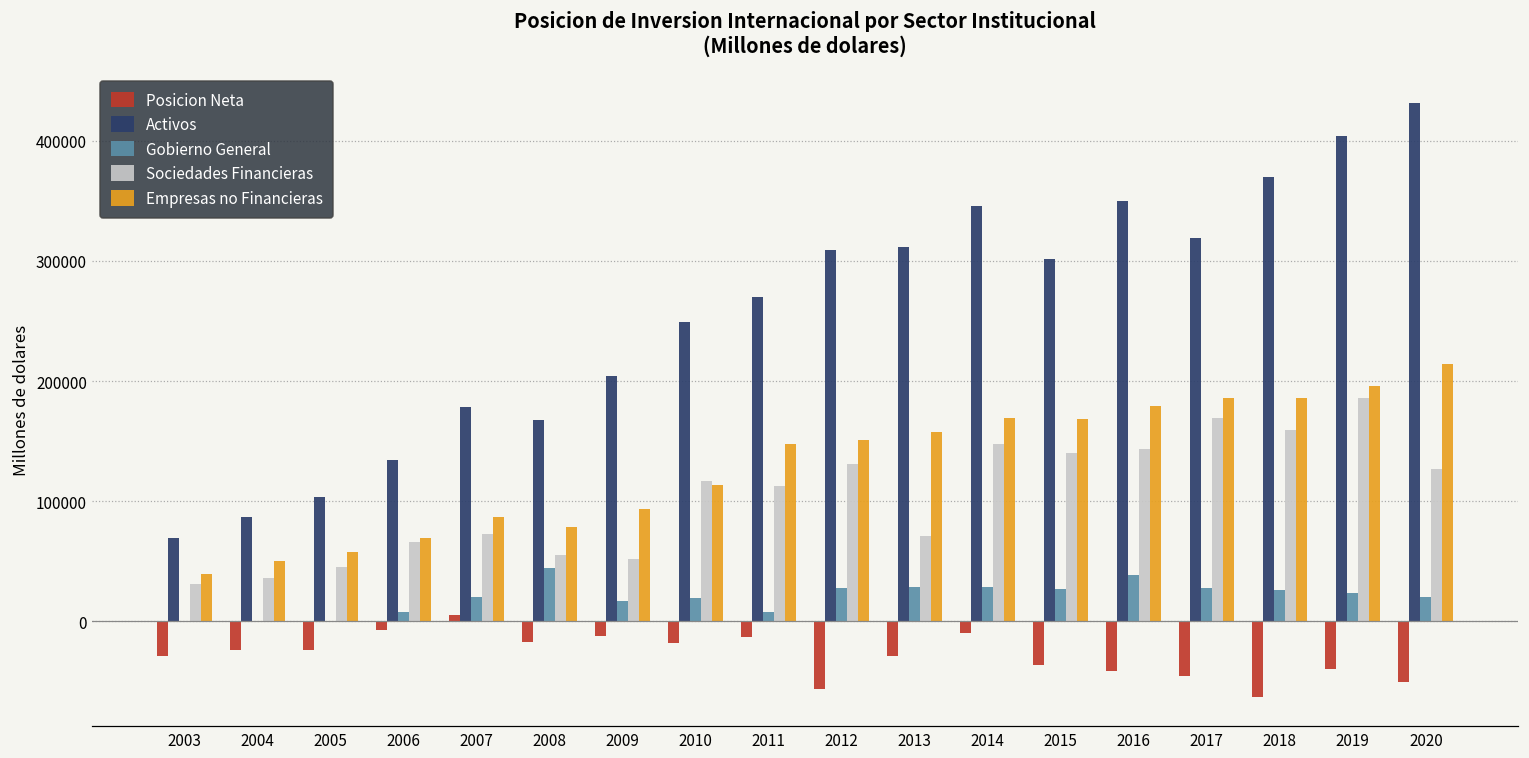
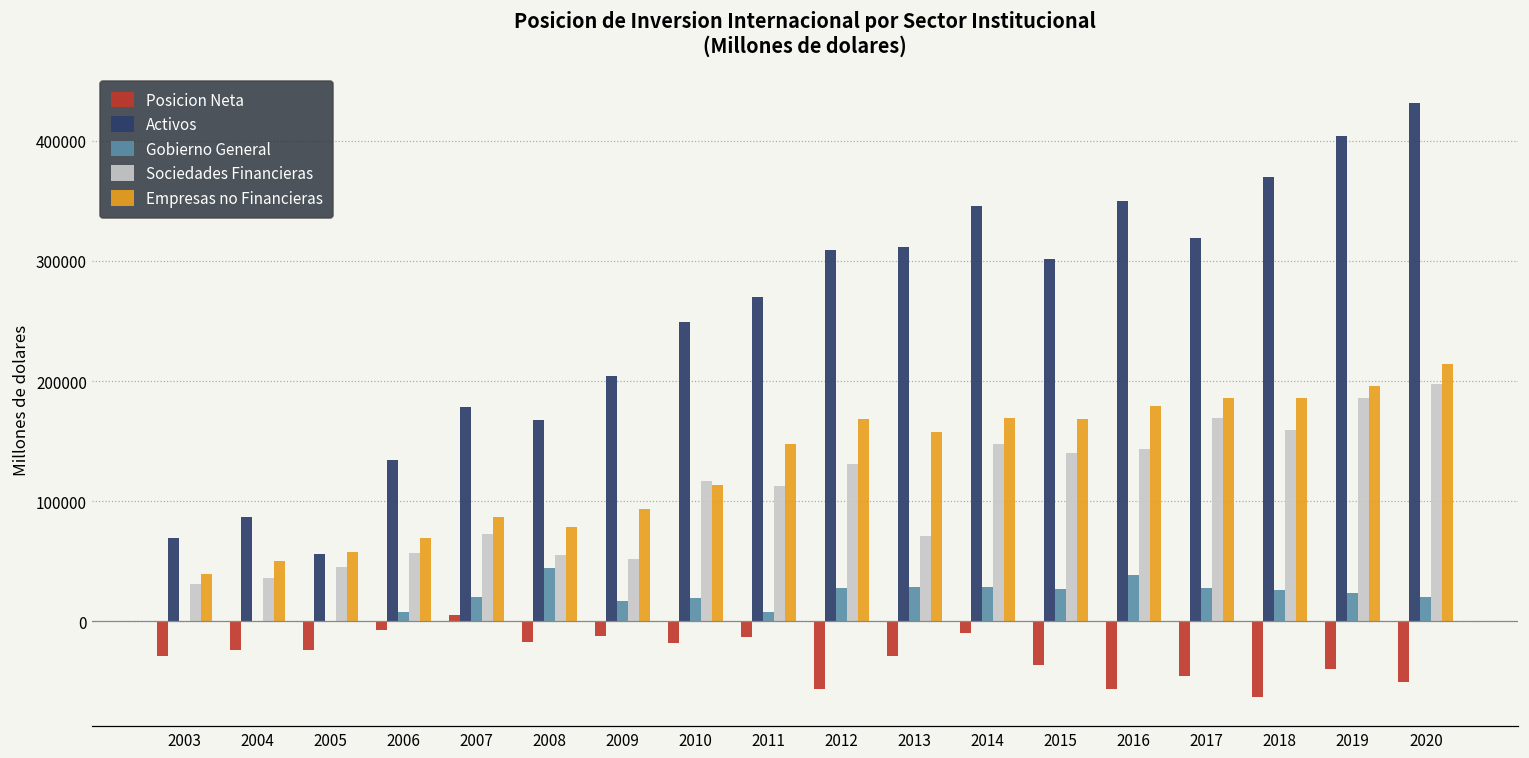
  {
    "Posicion Neta": {
      "2003": -29000,
      "2004": -24000,
      "2005": -24000,
      "2006": -7000,
      "2007": 5000,
      "2008": -18000,
      "2009": -13000,
      "2010": -18000,
      "2011": -13000,
      "2012": -57000,
      "2013": -29000,
      "2014": -10000,
      "2015": -37000,
-     "2016": -41000,
+     "2016": -57000,
      "2017": -45000,
      "2018": -63000,
      "2019": -40000,
      "2020": -51000
    },
    "Activos": {
      "2003": 70000,
      "2004": 86000,
-     "2005": 103000,
+     "2005": 56000,
      "2006": 134000,
      "2007": 179000,
      "2008": 168000,
      "2009": 204000,
      "2010": 250000,
      "2011": 270000,
      "2012": 309000,
      "2013": 312000,
      "2014": 346000,
      "2015": 301000,
      "2016": 350000,
      "2017": 319000,
      "2018": 370000,
      "2019": 405000,
      "2020": 432000
    },
    "Gobierno General": {
      "2006": 8000,
      "2007": 20000,
      "2008": 44000,
      "2009": 17000,
      "2010": 20000,
      "2011": 8000,
      "2012": 27000,
      "2013": 28000,
      "2014": 28000,
      "2015": 26000,
      "2016": 38000,
      "2017": 28000,
      "2018": 26000,
      "2019": 23000,
      "2020": 20000
    },
    "Sociedades Financieras": {
      "2003": 31000,
      "2004": 36000,
      "2005": 45000,
-     "2006": 66000,
+     "2006": 57000,
      "2007": 72000,
      "2008": 55000,
      "2009": 52000,
      "2010": 116000,
      "2011": 113000,
      "2012": 131000,
      "2013": 71000,
      "2014": 148000,
      "2015": 140000,
      "2016": 144000,
      "2017": 170000,
      "2018": 159000,
      "2019": 186000,
-     "2020": 127000
+     "2020": 197000
    },
    "Empresas no Financieras": {
      "2003": 39000,
      "2004": 50000,
      "2005": 58000,
      "2006": 70000,
      "2007": 86000,
      "2008": 78000,
      "2009": 94000,
      "2010": 114000,
      "2011": 148000,
-     "2012": 150000,
+     "2012": 168000,
      "2013": 157000,
      "2014": 169000,
      "2015": 168000,
      "2016": 179000,
      "2017": 186000,
      "2018": 186000,
      "2019": 195000,
      "2020": 214000
    }
  }
